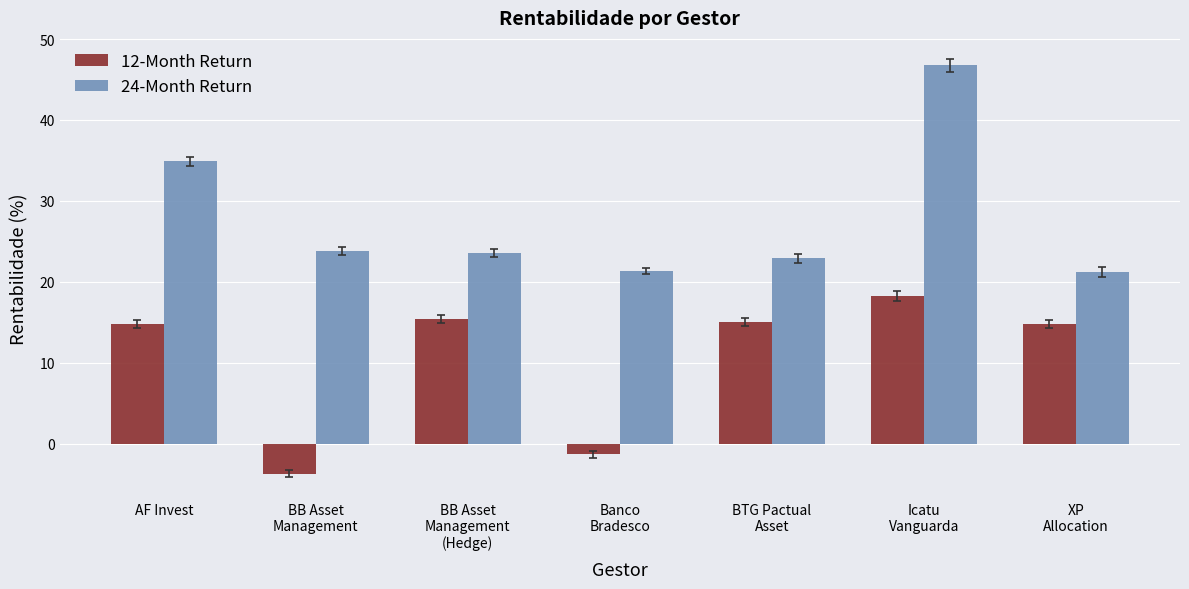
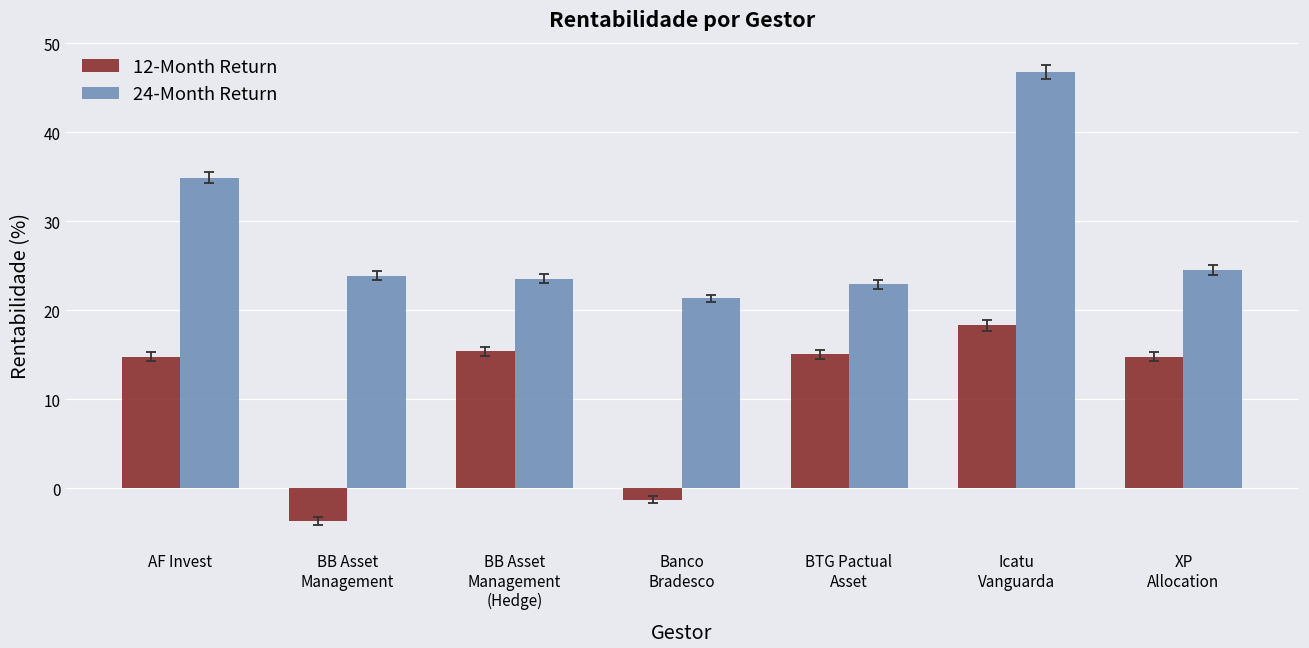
  {
    "12-Month Return": {
      "AF Invest": 15,
      "BB Asset Management": -4,
      "BB Asset Management (Hedge)": 15,
      "Banco Bradesco": -1,
      "BTG Pactual Asset": 15,
      "Icatu Vanguarda": 18,
      "XP Allocation": 15
    },
    "24-Month Return": {
      "AF Invest": 35,
      "BB Asset Management": 24,
      "BB Asset Management (Hedge)": 24,
      "Banco Bradesco": 21,
      "BTG Pactual Asset": 23,
      "Icatu Vanguarda": 47,
-     "XP Allocation": 21
+     "XP Allocation": 24
    }
  }
